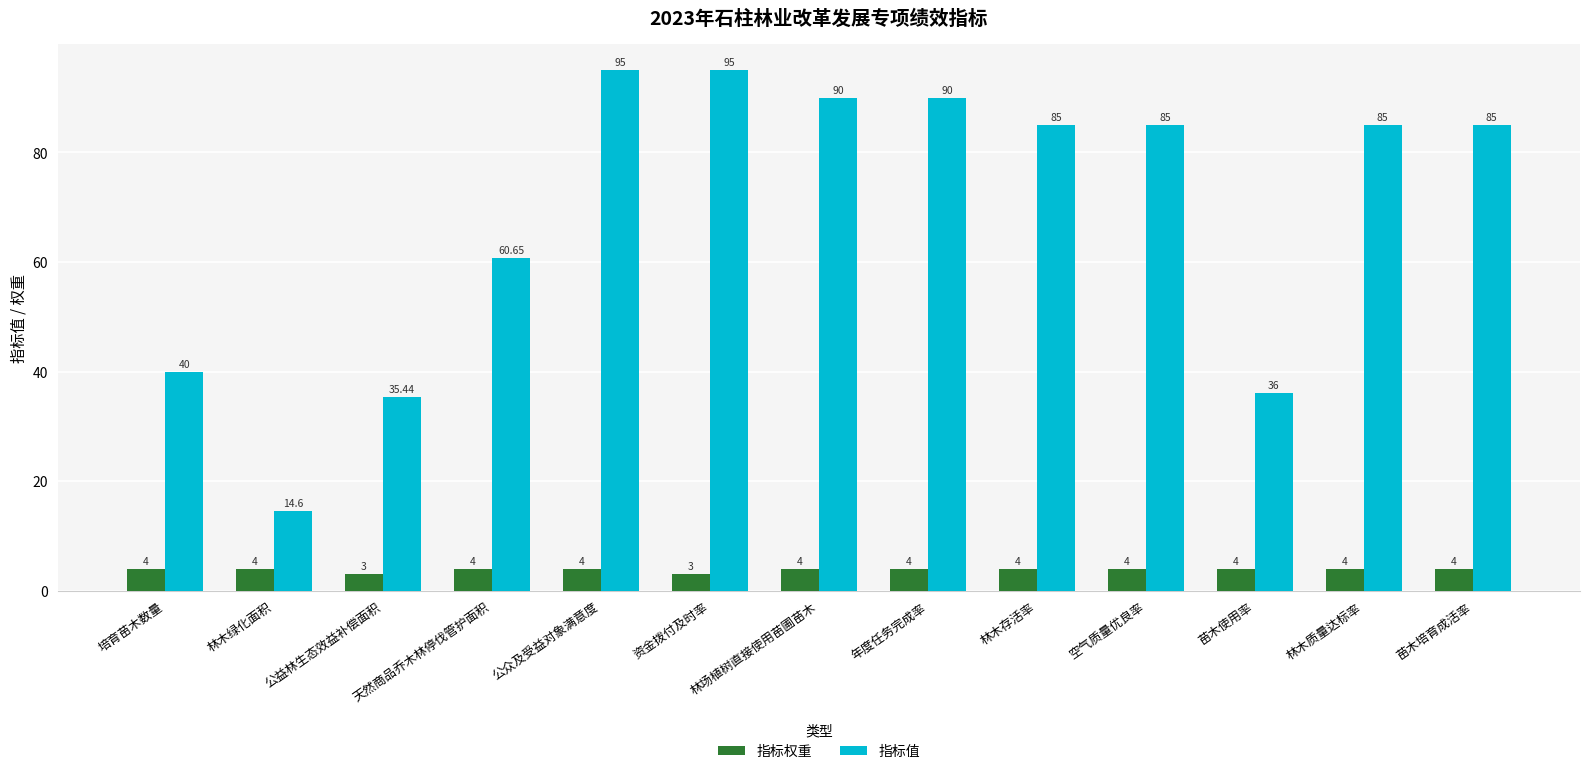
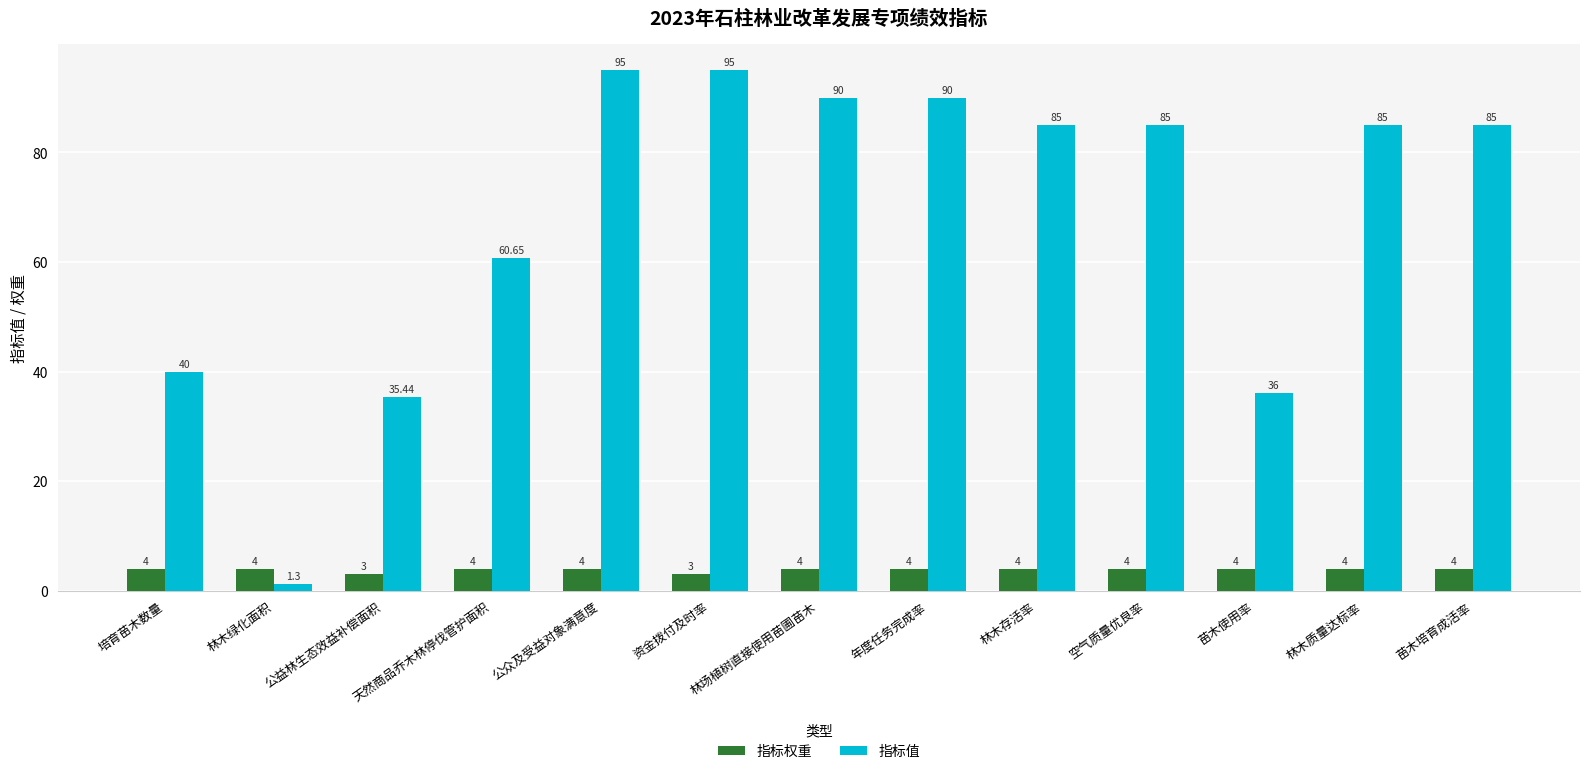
  {
    "指标权重": {
      "培育苗木数量": 4,
      "林木绿化面积": 4,
      "公益林生态效益补偿面积": 3,
      "天然商品乔木林停伐管护面积": 4,
      "公众及受益对象满意度": 4,
      "资金拨付及时率": 3,
      "林场植树直接使用苗圃苗木": 4,
      "年度任务完成率": 4,
      "林木存活率": 4,
      "空气质量优良率": 4,
      "苗木使用率": 4,
      "林木质量达标率": 4,
      "苗木培育成活率": 4
    },
    "指标值": {
      "培育苗木数量": 40,
-     "林木绿化面积": 14.6,
+     "林木绿化面积": 1.3,
      "公益林生态效益补偿面积": 35.44,
      "天然商品乔木林停伐管护面积": 60.65,
      "公众及受益对象满意度": 95,
      "资金拨付及时率": 95,
      "林场植树直接使用苗圃苗木": 90,
      "年度任务完成率": 90,
      "林木存活率": 85,
      "空气质量优良率": 85,
      "苗木使用率": 36,
      "林木质量达标率": 85,
      "苗木培育成活率": 85
    }
  }
